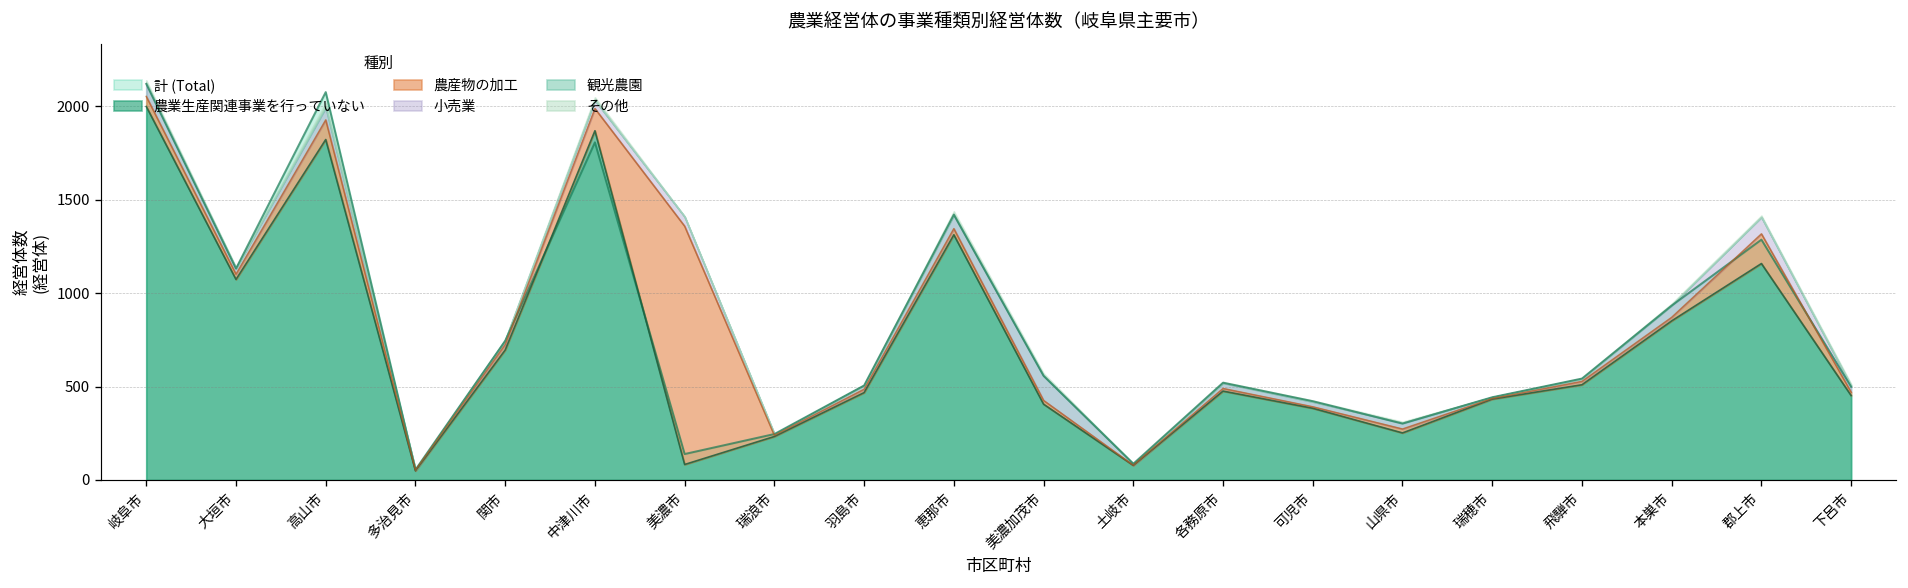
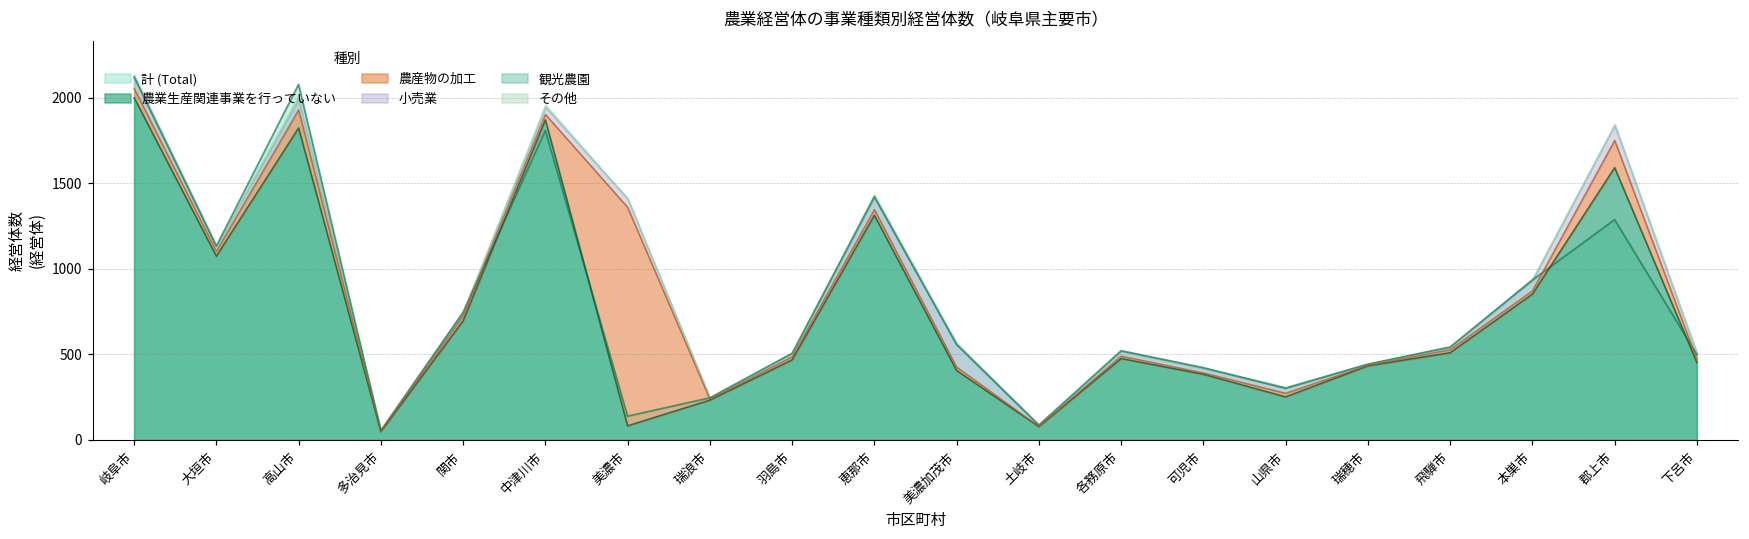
  {
    "農業生産関連事業を行っていない": {
      "岐阜市": 2000,
      "大垣市": 1070,
      "高山市": 1820,
      "関市": 700,
      "中津川市": 1870,
      "美濃市": 80,
      "羽島市": 470,
      "恵那市": 1310,
      "美濃加茂市": 410,
      "山県市": 250,
      "飛騨市": 510,
      "本巣市": 850,
-     "郡上市": 1160,
+     "郡上市": 1590,
      "下呂市": 450
    },
    "農産物の加工": {
      "岐阜市": 50,
      "大垣市": 30,
      "高山市": 110,
      "関市": 30,
-     "中津川市": 120,
+     "中津川市": 30,
      "美濃市": 1280,
      "羽島市": 20,
      "恵那市": 30,
      "美濃加茂市": 20,
      "山県市": 20,
      "本巣市": 20,
      "郡上市": 160,
      "下呂市": 20
    }
  }
